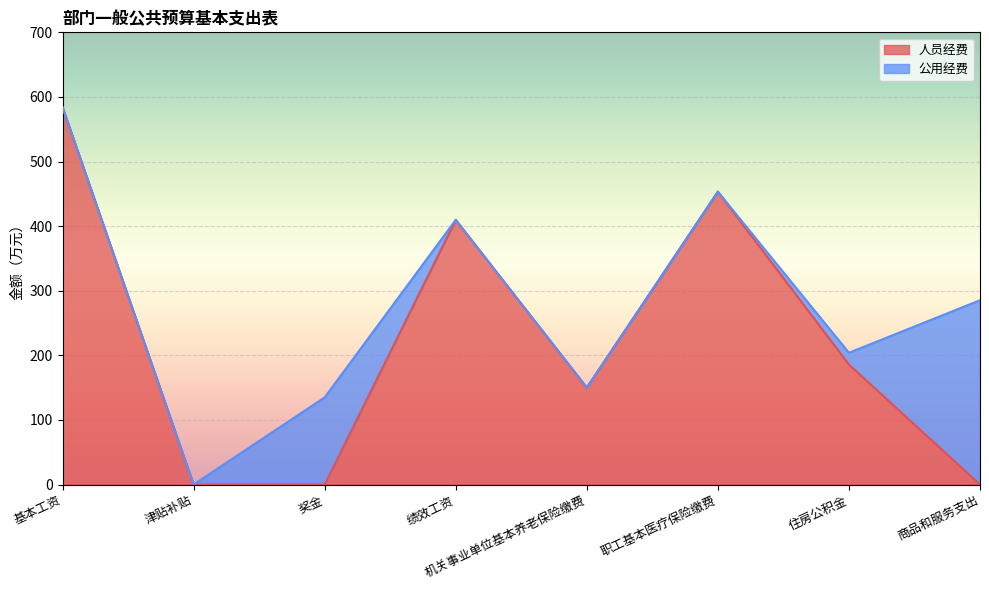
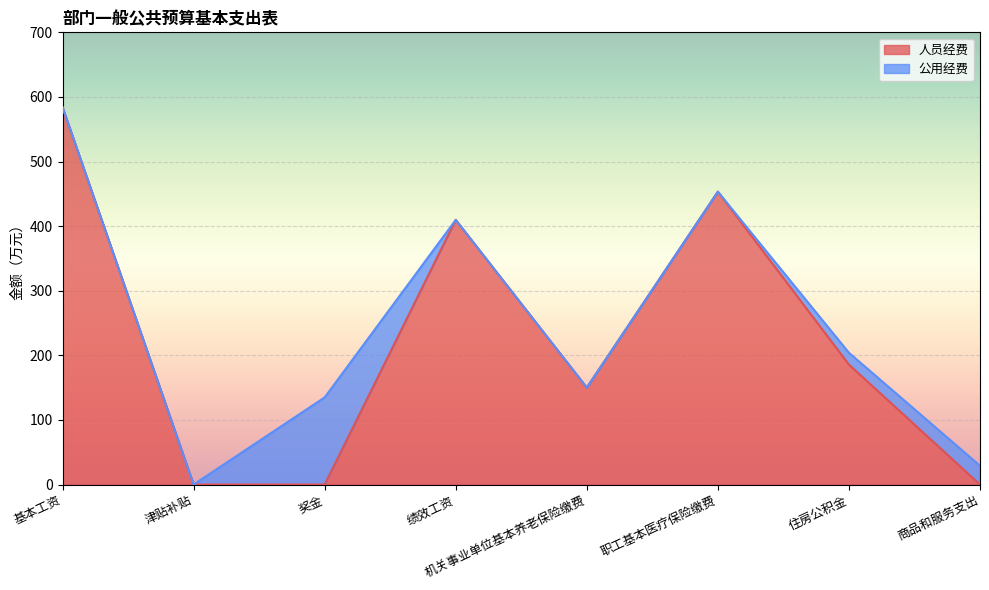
  {
    "人员经费": {
      "奖金": 0,
      "住房公积金": 190,
      "商品和服务支出": 0
    },
    "公用经费": {
      "奖金": 130,
      "住房公积金": 20,
-     "商品和服务支出": 290
+     "商品和服务支出": 30
    }
  }
